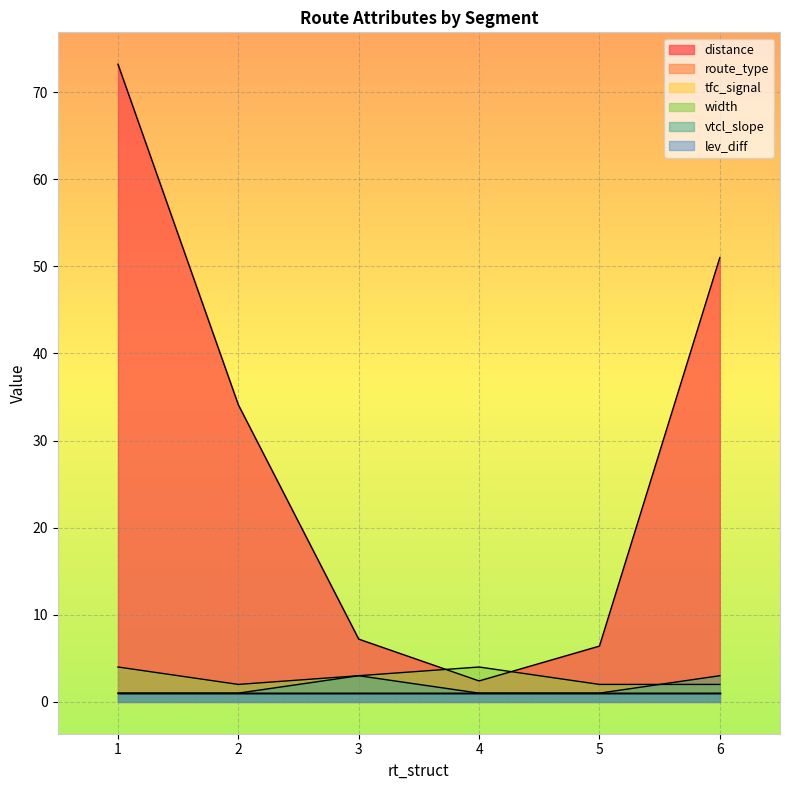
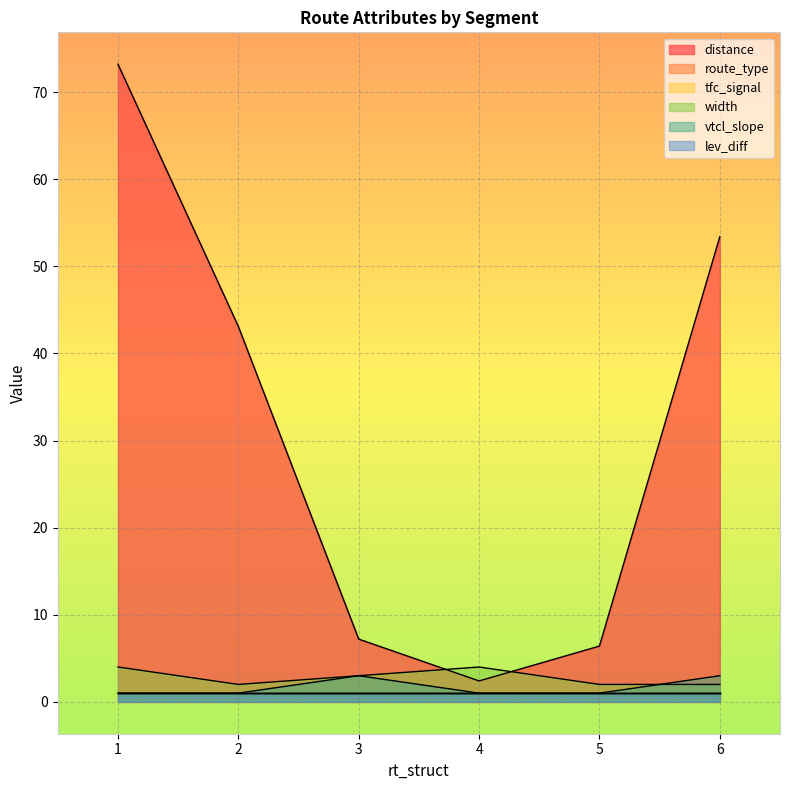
  {
    "distance": {
      "1": 73,
-     "2": 34,
+     "2": 43,
      "3": 7,
      "4": 2,
      "5": 6,
-     "6": 51
+     "6": 53
    },
    "width": {
      "1": 4,
      "2": 2,
      "4": 4,
      "5": 2,
      "6": 2
    }
  }
